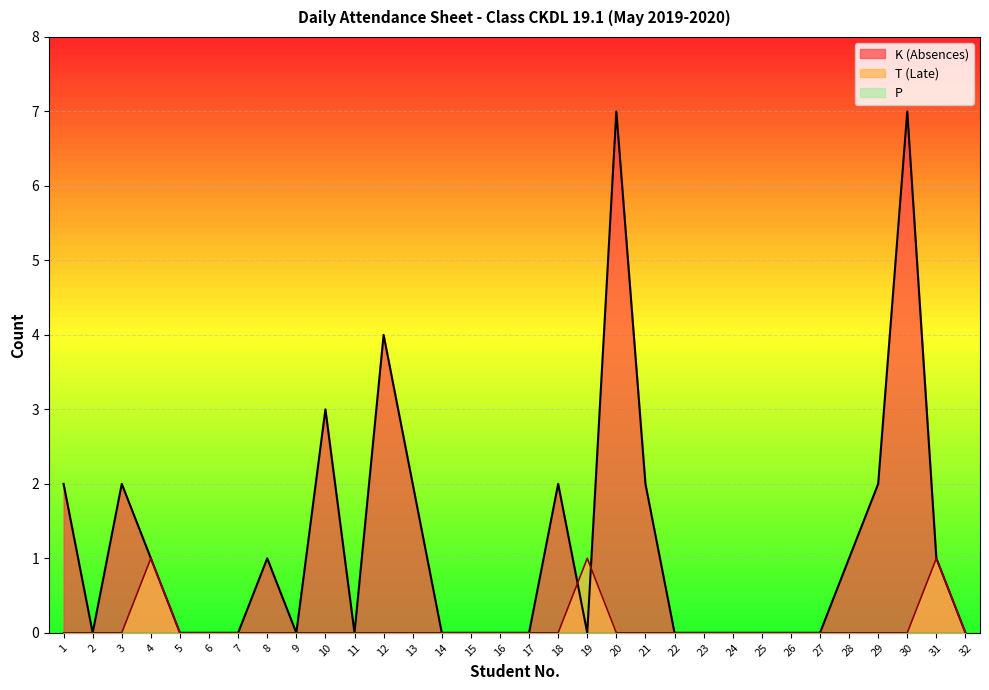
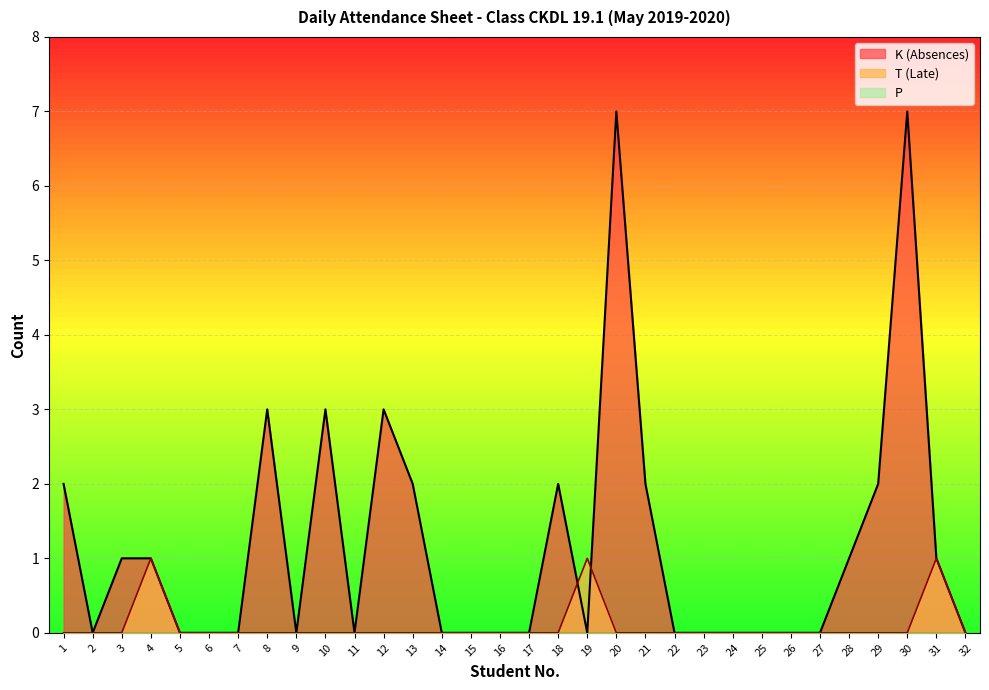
  {
    "K (Absences)": {
      "1": 2,
-     "3": 2,
-     "8": 1,
+     "3": 1,
+     "8": 3,
      "10": 3,
-     "12": 4,
+     "12": 3,
      "13": 2,
      "18": 2,
      "20": 7,
      "21": 2,
      "28": 1,
      "29": 2,
      "30": 7
    },
    "T (Late)": {
      "19": 1
    },
    "P": {
      "4": 0,
      "31": 0
    }
  }
